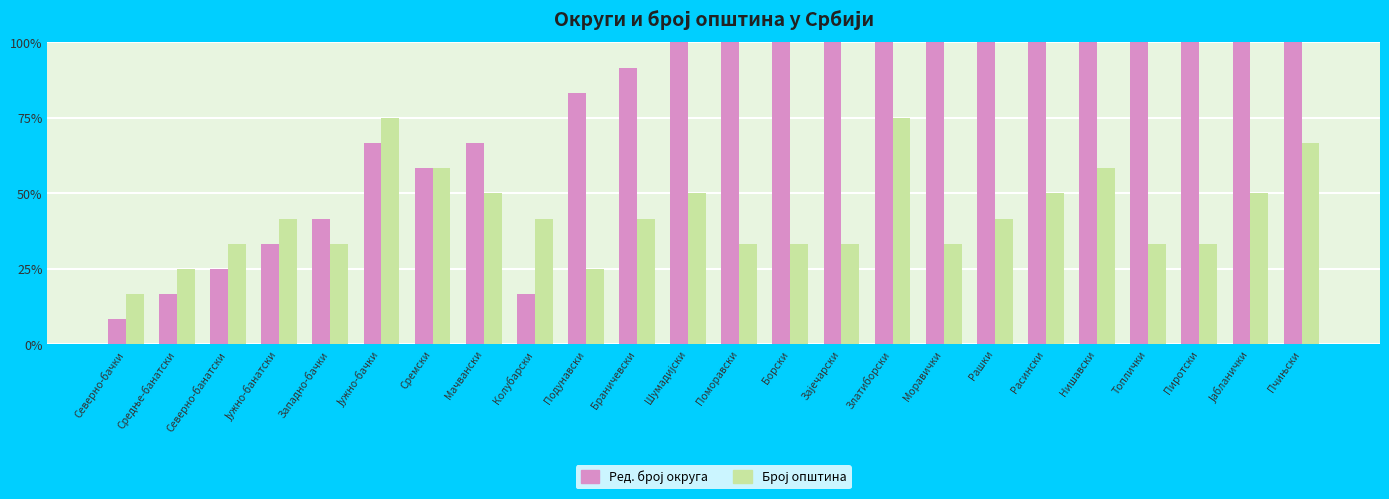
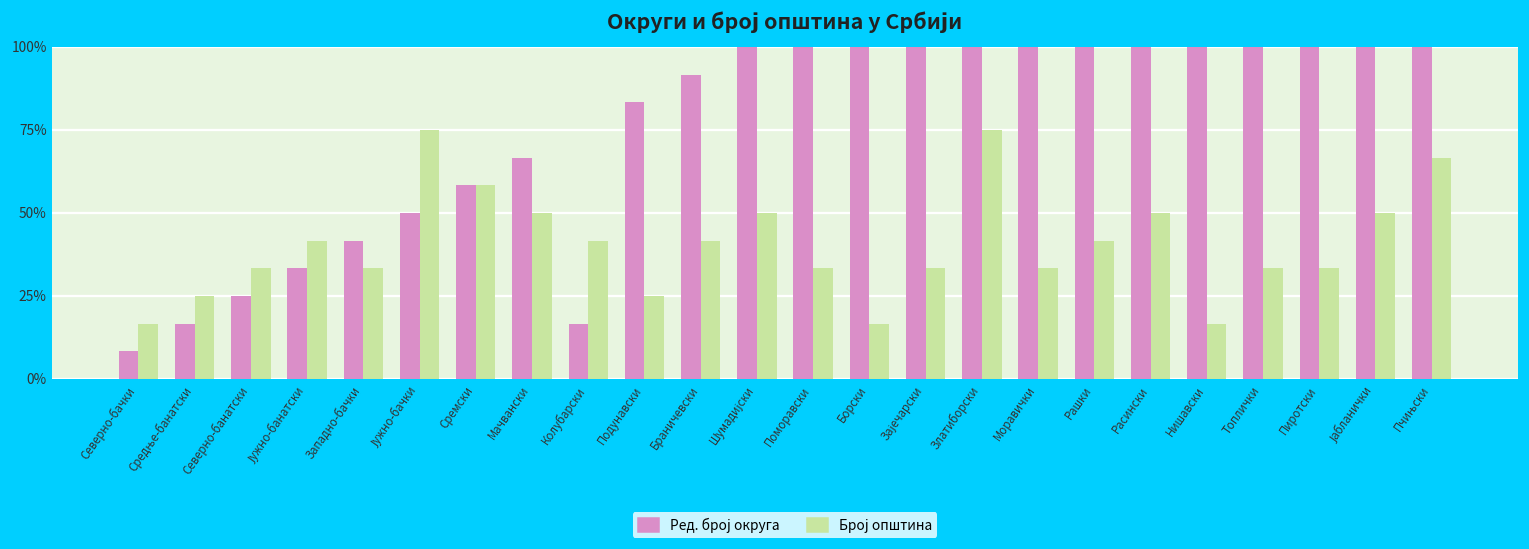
  {
    "Ред. број округа": {
      "Северно-бачки": "8%",
      "Средње-банатски": "17%",
      "Северно-банатски": "25%",
      "Јужно-банатски": "33%",
      "Западно-бачки": "42%",
-     "Јужно-бачки": "67%",
+     "Јужно-бачки": "50%",
      "Сремски": "58%",
      "Мачвански": "67%",
      "Колубарски": "17%",
      "Подунавски": "83%",
      "Браничевски": "92%",
      "Шумадијски": "100%"
    },
    "Број општина": {
      "Северно-бачки": "17%",
      "Средње-банатски": "25%",
      "Северно-банатски": "33%",
      "Јужно-банатски": "42%",
      "Западно-бачки": "33%",
      "Јужно-бачки": "75%",
      "Сремски": "58%",
      "Мачвански": "50%",
      "Колубарски": "42%",
      "Подунавски": "25%",
      "Браничевски": "42%",
      "Шумадијски": "50%",
      "Поморавски": "33%",
-     "Борски": "33%",
+     "Борски": "17%",
      "Зајечарски": "33%",
      "Златиборски": "75%",
      "Моравички": "33%",
      "Рашки": "42%",
      "Расински": "50%",
-     "Нишавски": "58%",
+     "Нишавски": "17%",
      "Топлички": "33%",
      "Пиротски": "33%",
      "Јабланички": "50%",
      "Пчињски": "67%"
    }
  }
